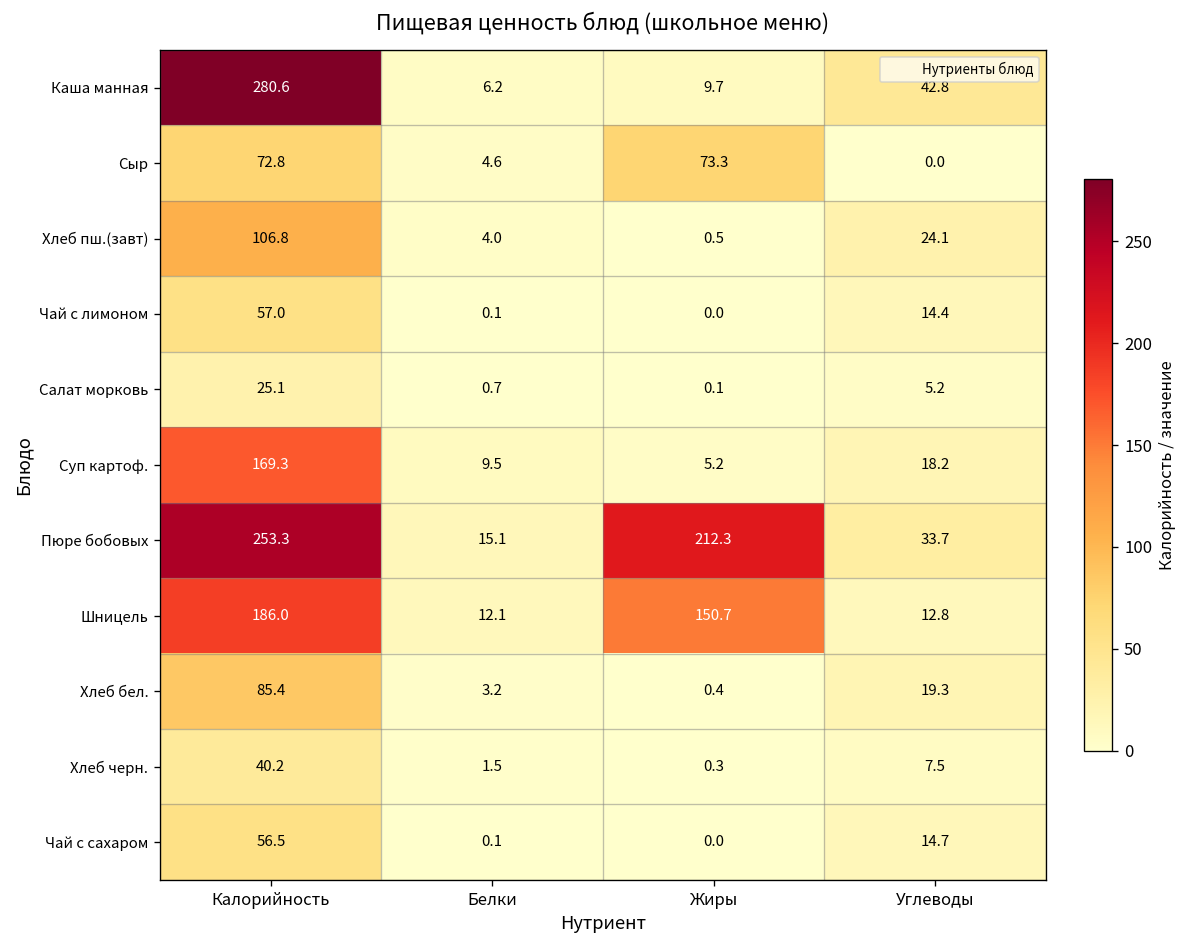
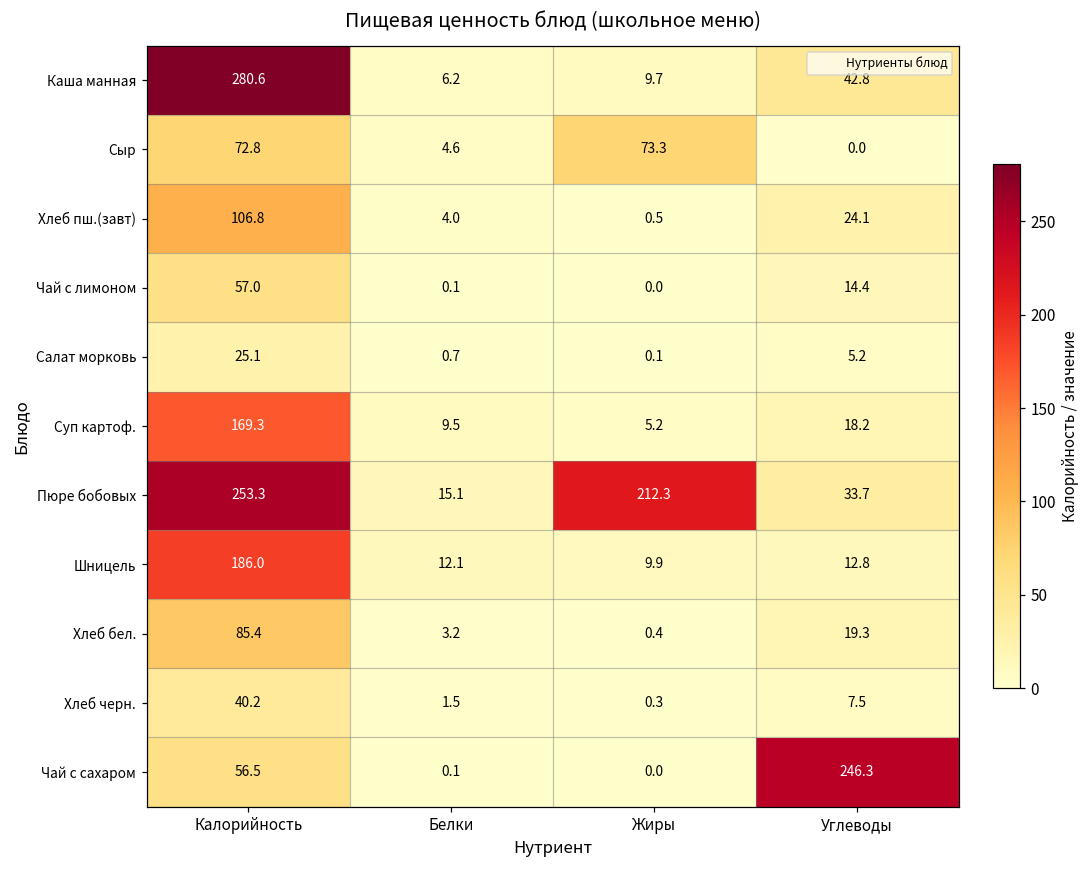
  {
    "Каша манная": {
      "Калорийность": 280.6,
      "Белки": 6.2,
      "Жиры": 9.7
    },
    "Сыр": {
      "Калорийность": 72.8,
      "Белки": 4.6,
      "Жиры": 73.3,
      "Углеводы": 0.0
    },
    "Хлеб пш.(завт)": {
      "Калорийность": 106.8,
      "Белки": 4.0,
      "Жиры": 0.5,
      "Углеводы": 24.1
    },
    "Чай с лимоном": {
      "Калорийность": 57.0,
      "Белки": 0.1,
      "Жиры": 0.0,
      "Углеводы": 14.4
    },
    "Салат морковь": {
      "Калорийность": 25.1,
      "Белки": 0.7,
      "Жиры": 0.1,
      "Углеводы": 5.2
    },
    "Суп картоф.": {
      "Калорийность": 169.3,
      "Белки": 9.5,
      "Жиры": 5.2,
      "Углеводы": 18.2
    },
    "Пюре бобовых": {
      "Калорийность": 253.3,
      "Белки": 15.1,
      "Жиры": 212.3,
      "Углеводы": 33.7
    },
    "Шницель": {
      "Калорийность": 186.0,
      "Белки": 12.1,
-     "Жиры": 150.7,
+     "Жиры": 9.9,
      "Углеводы": 12.8
    },
    "Хлеб бел.": {
      "Калорийность": 85.4,
      "Белки": 3.2,
      "Жиры": 0.4,
      "Углеводы": 19.3
    },
    "Хлеб черн.": {
      "Калорийность": 40.2,
      "Белки": 1.5,
      "Жиры": 0.3,
      "Углеводы": 7.5
    },
    "Чай с сахаром": {
      "Калорийность": 56.5,
      "Белки": 0.1,
      "Жиры": 0.0,
-     "Углеводы": 14.7
+     "Углеводы": 246.3
    }
  }
